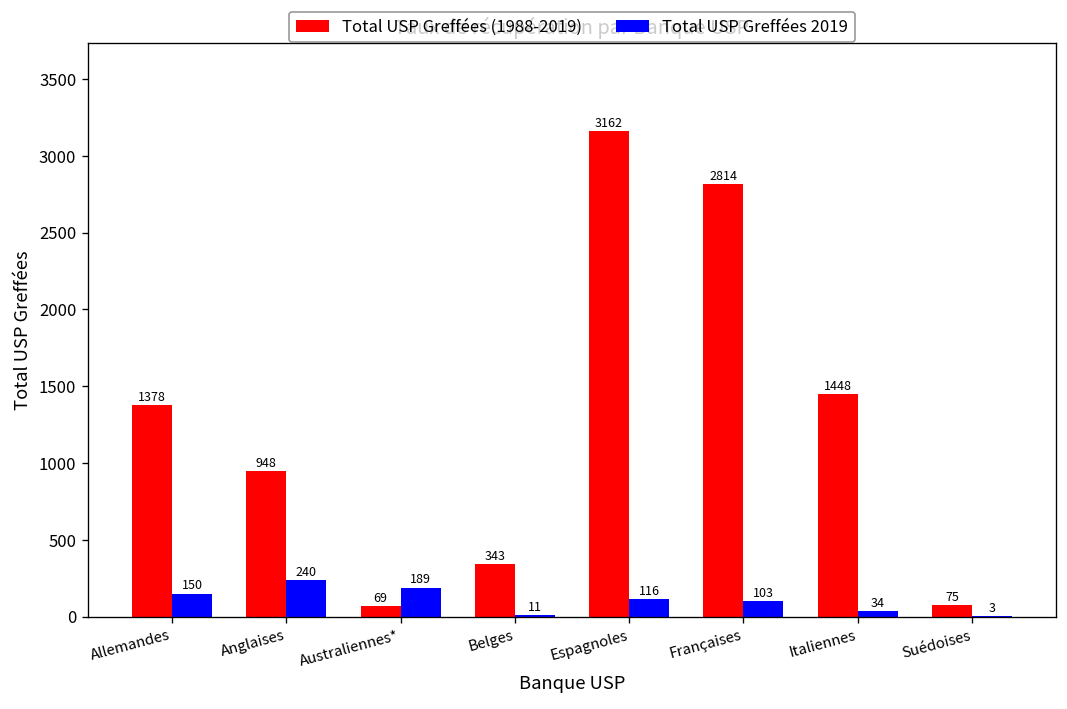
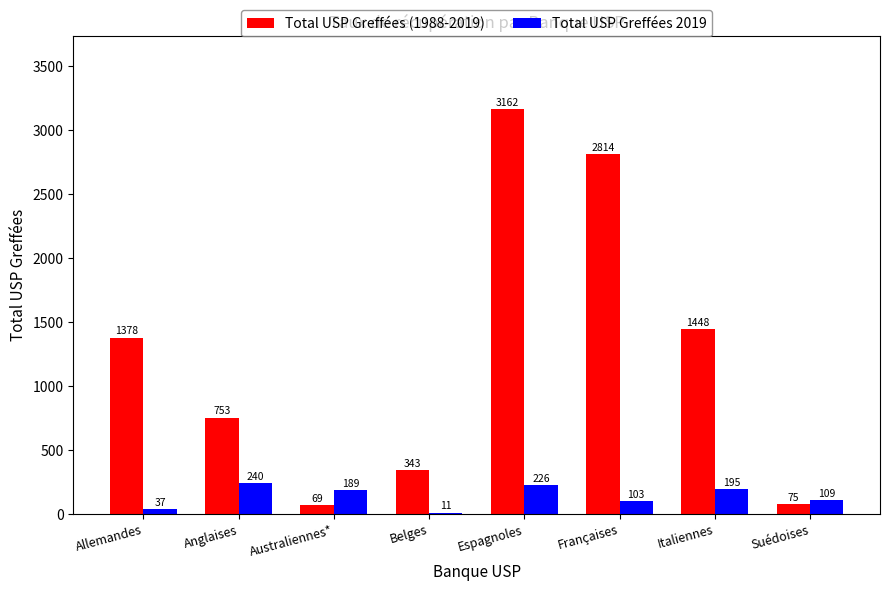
  {
    "Total USP Greffées (1988-2019)": {
      "Allemandes": 1378,
-     "Anglaises": 948,
+     "Anglaises": 753,
      "Australiennes*": 69,
      "Belges": 343,
      "Espagnoles": 3162,
      "Françaises": 2814,
      "Italiennes": 1448,
      "Suédoises": 75
    },
    "Total USP Greffées 2019": {
-     "Allemandes": 150,
+     "Allemandes": 37,
      "Anglaises": 240,
      "Australiennes*": 189,
      "Belges": 11,
-     "Espagnoles": 116,
+     "Espagnoles": 226,
      "Françaises": 103,
-     "Italiennes": 34,
-     "Suédoises": 3
+     "Italiennes": 195,
+     "Suédoises": 109
    }
  }
